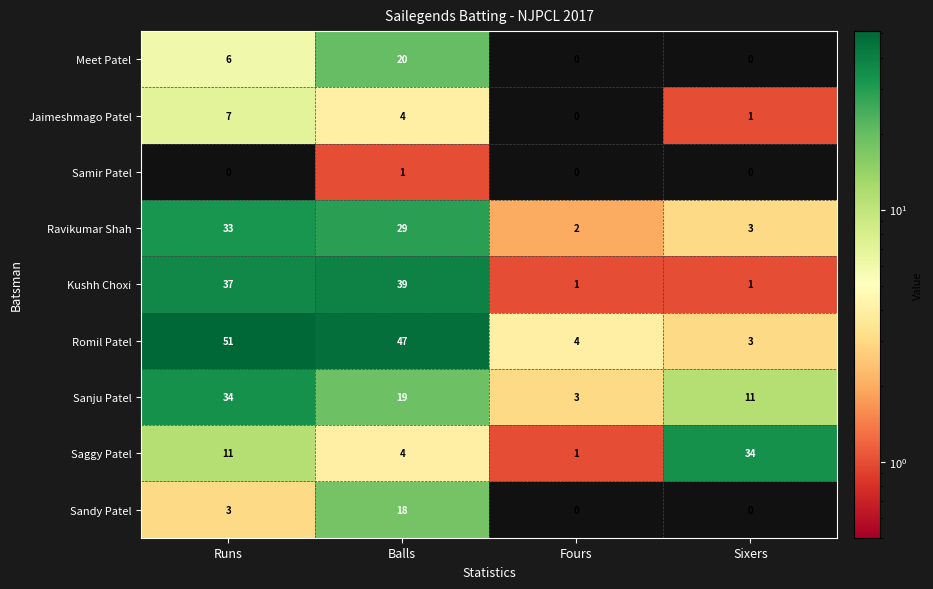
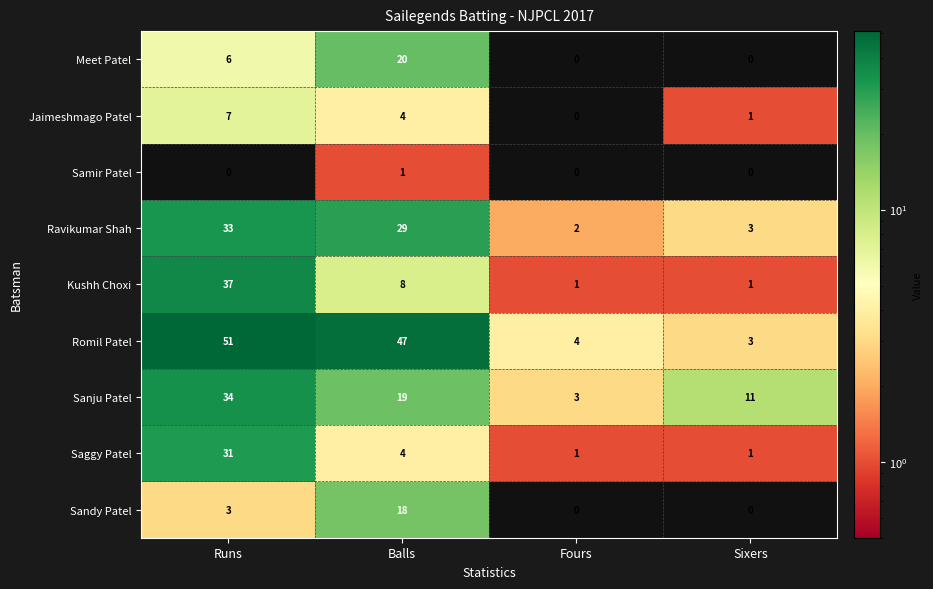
  {
    "Meet Patel": {
      "Runs": 6,
      "Balls": 20
    },
    "Jaimeshmago Patel": {
      "Runs": 7,
      "Balls": 4,
      "Sixers": 1
    },
    "Samir Patel": {
      "Balls": 1
    },
    "Ravikumar Shah": {
      "Runs": 33,
      "Balls": 29,
      "Fours": 2,
      "Sixers": 3
    },
    "Kushh Choxi": {
      "Runs": 37,
-     "Balls": 39,
+     "Balls": 8,
      "Fours": 1,
      "Sixers": 1
    },
    "Romil Patel": {
      "Runs": 51,
      "Balls": 47,
      "Fours": 4,
      "Sixers": 3
    },
    "Sanju Patel": {
      "Runs": 34,
      "Balls": 19,
      "Fours": 3,
      "Sixers": 11
    },
    "Saggy Patel": {
-     "Runs": 11,
+     "Runs": 31,
      "Balls": 4,
      "Fours": 1,
-     "Sixers": 34
+     "Sixers": 1
    },
    "Sandy Patel": {
      "Runs": 3,
      "Balls": 18
    }
  }
